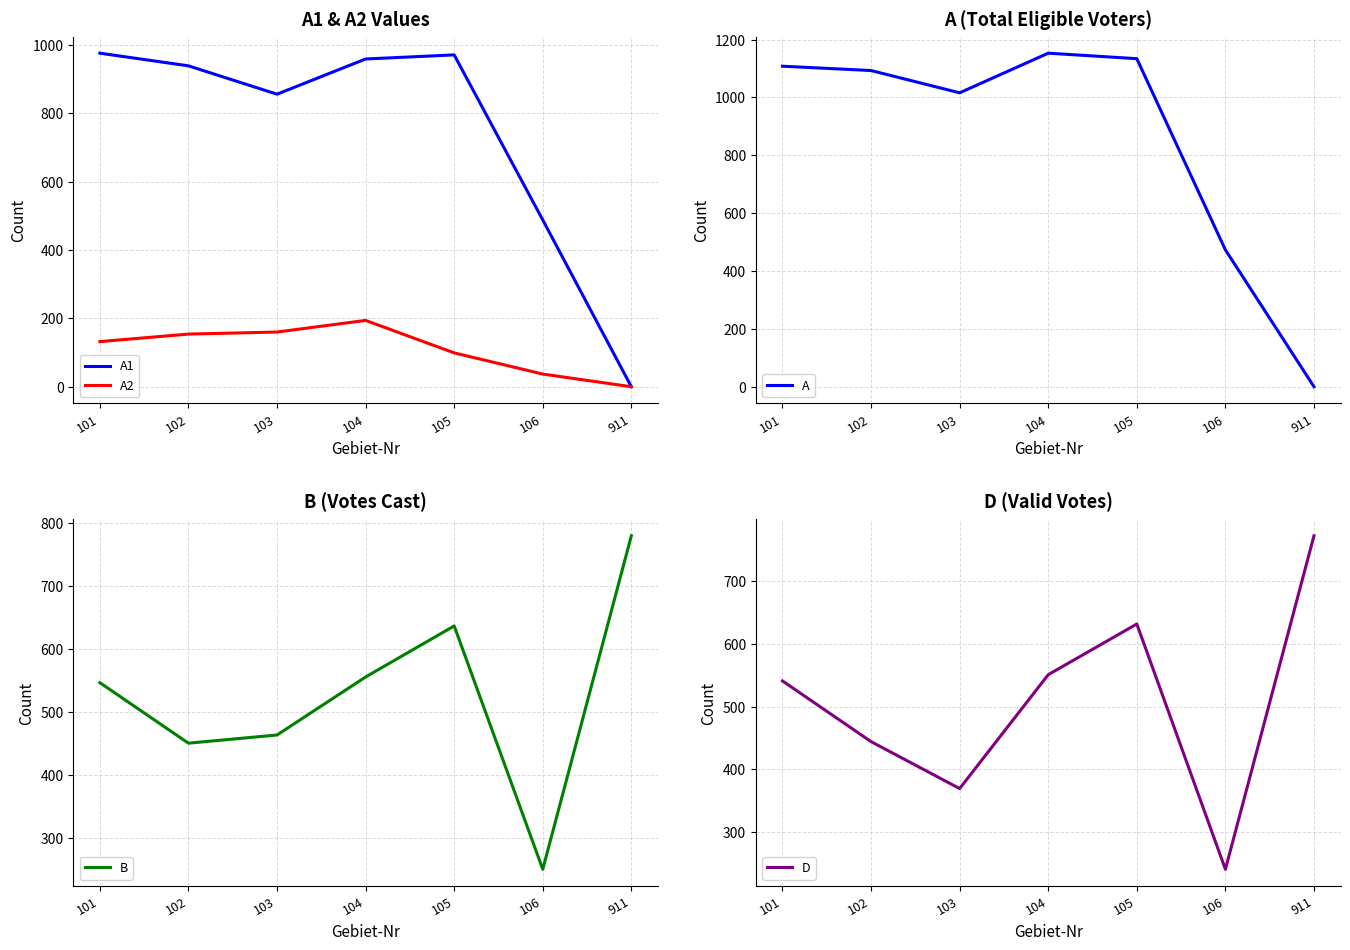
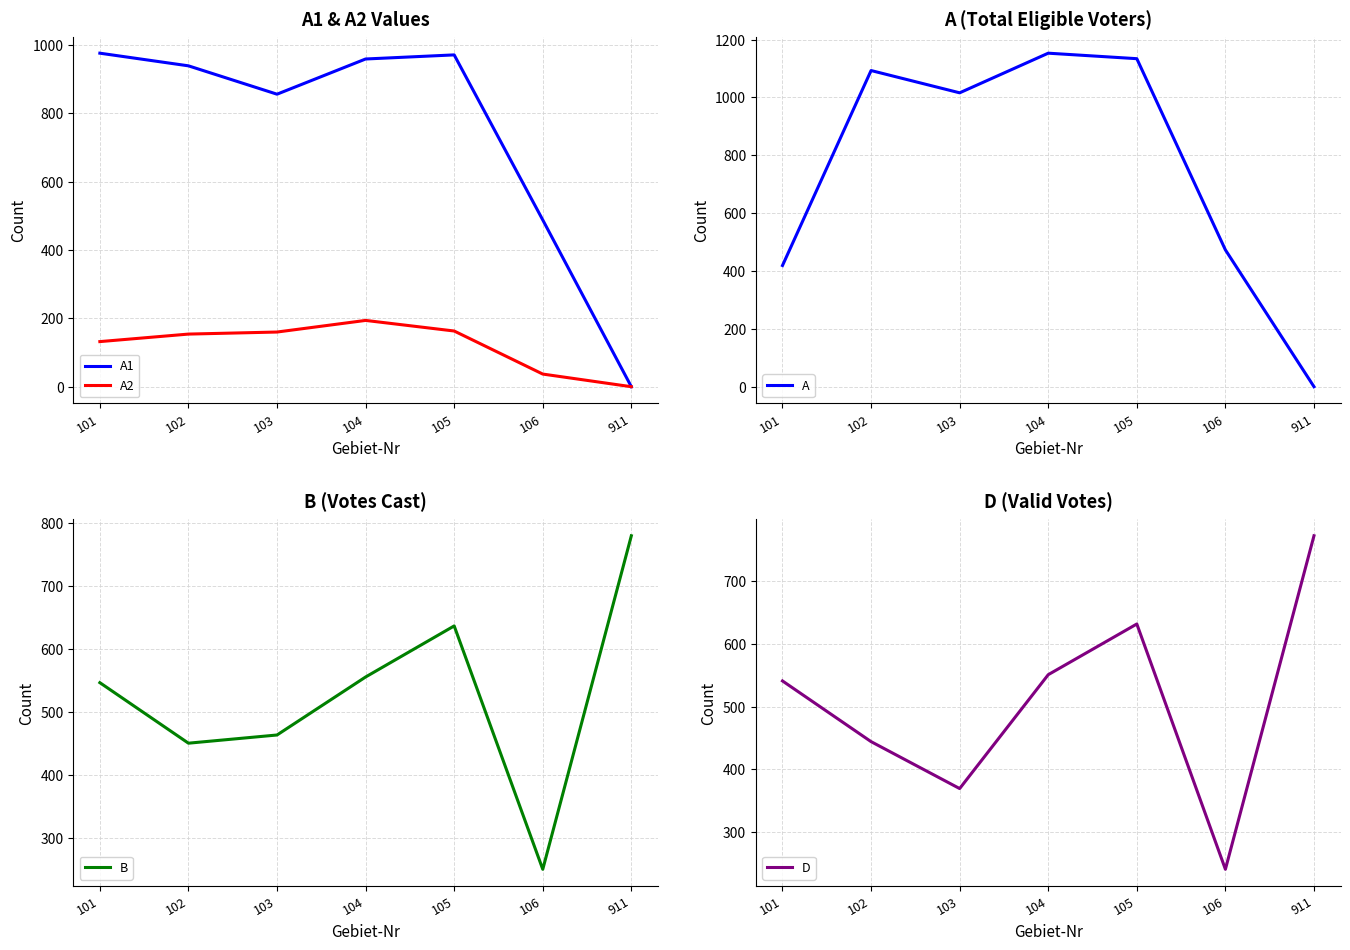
  {
    "A1 & A2 Values": {
      "A1": {
        "101": 980,
        "102": 940,
        "103": 860,
        "104": 960,
        "105": 970,
        "106": 490
      },
      "A2": {
        "101": 130,
        "102": 150,
        "103": 160,
        "104": 190,
-       "105": 100,
+       "105": 160,
        "106": 40
      }
    },
    "A (Total Eligible Voters)": {
-     "101": 1110,
+     "101": 420,
      "102": 1090,
      "103": 1020,
      "104": 1150,
      "105": 1130,
      "106": 470,
      "911": 0
    },
    "B (Votes Cast)": {
      "101": 550,
      "102": 450,
      "103": 460,
      "104": 560,
      "105": 640,
      "106": 250,
      "911": 780
    },
    "D (Valid Votes)": {
      "101": 540,
      "102": 440,
      "103": 370,
      "104": 550,
      "105": 630,
      "106": 240,
      "911": 770
    }
  }
